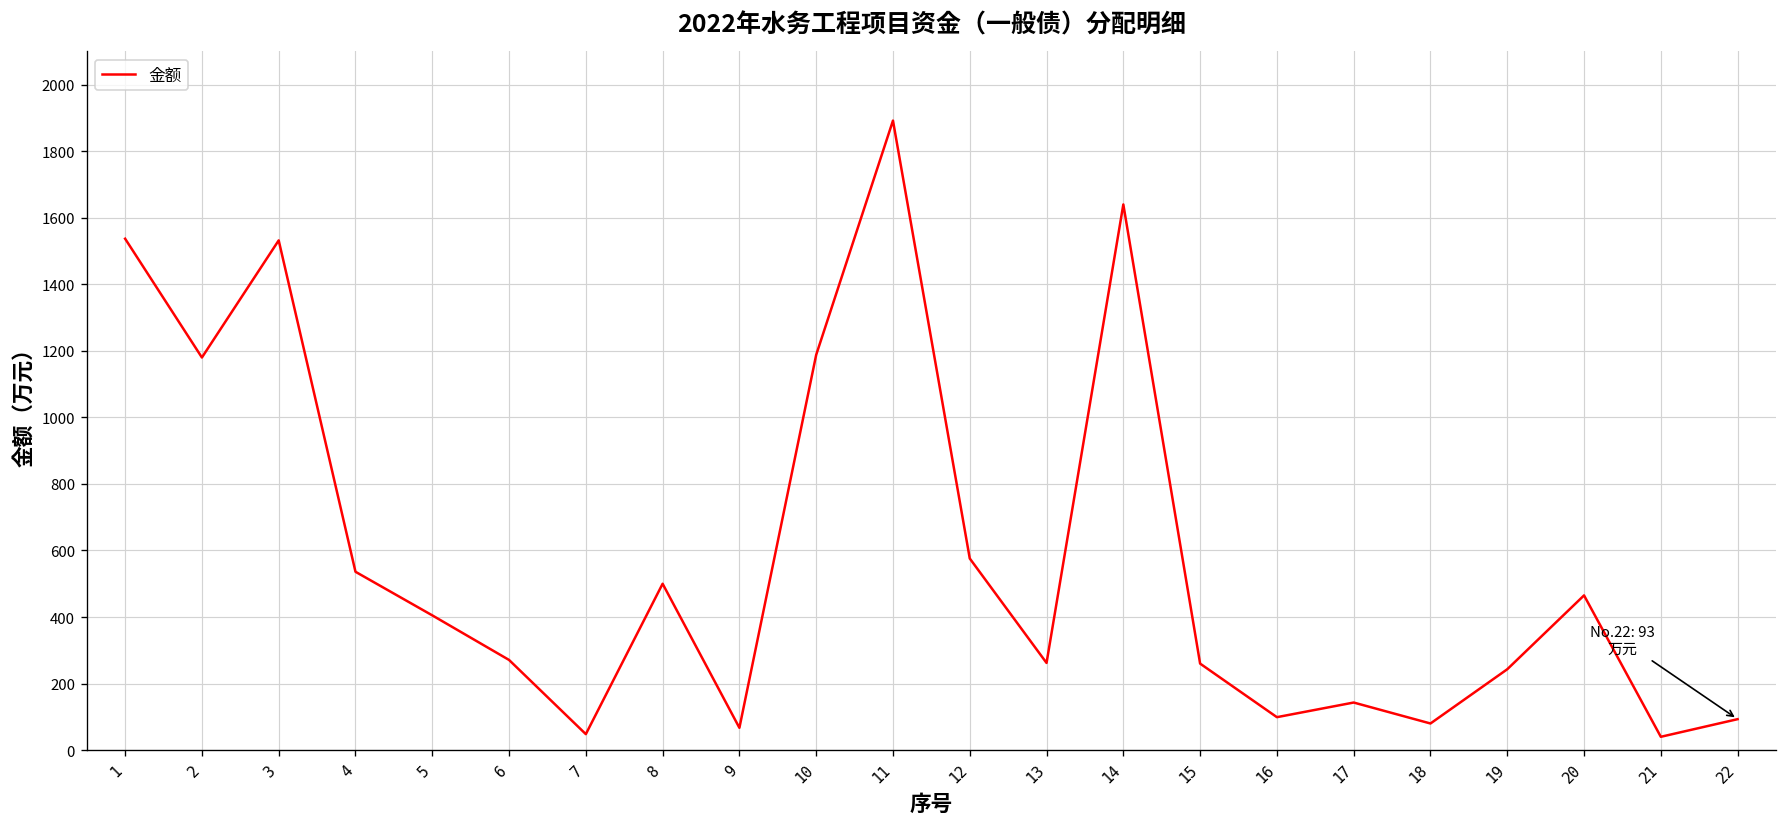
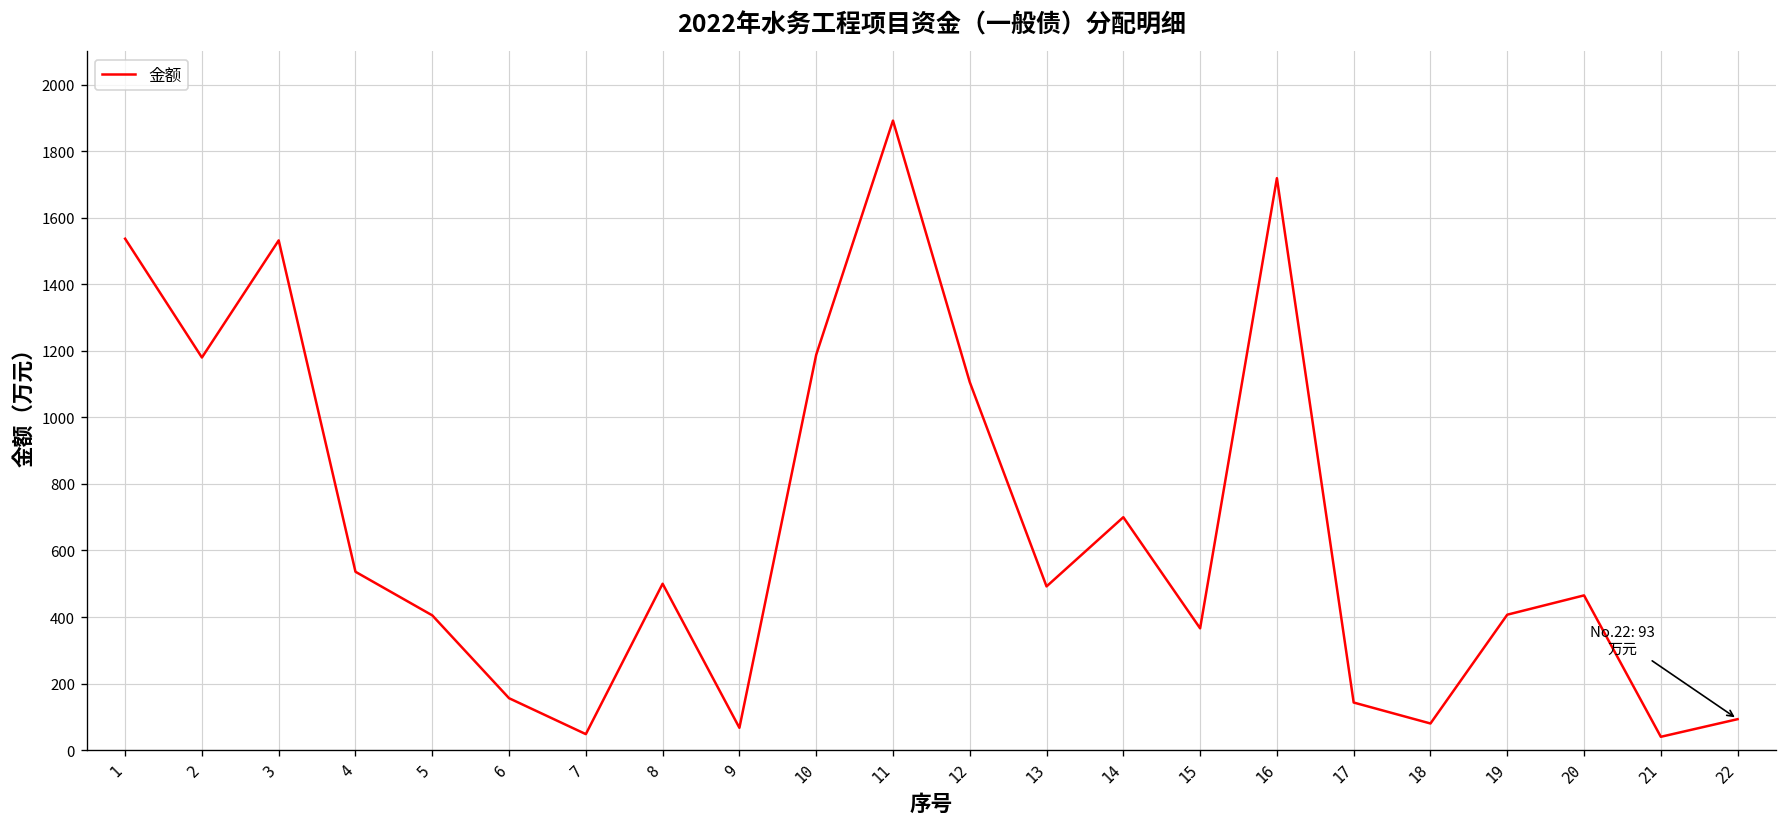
  {
    "1": 1540,
    "2": 1180,
    "3": 1530,
    "4": 540,
    "5": 410,
-   "6": 270,
+   "6": 160,
    "7": 50,
    "8": 500,
    "9": 70,
    "10": 1190,
    "11": 1890,
-   "12": 580,
-   "13": 260,
-   "14": 1640,
-   "15": 260,
-   "16": 100,
+   "12": 1110,
+   "13": 490,
+   "14": 700,
+   "15": 370,
+   "16": 1720,
    "17": 140,
    "18": 80,
-   "19": 240,
+   "19": 410,
    "20": 470,
    "21": 40
  }
